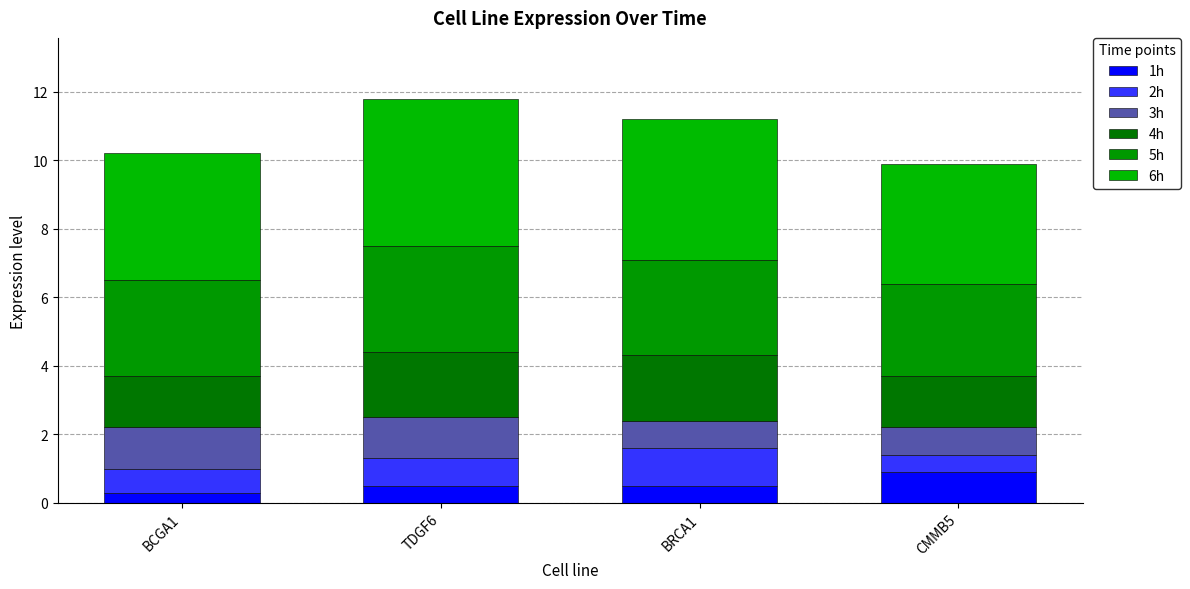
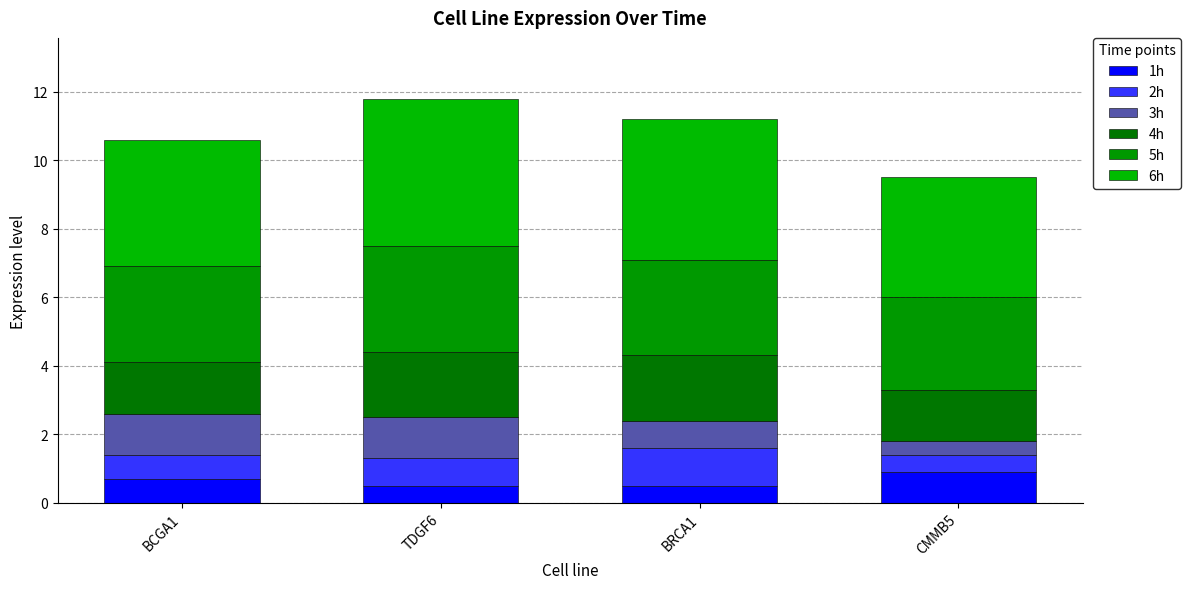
  {
    "1h": {
-     "BCGA1": 0.3,
+     "BCGA1": 0.7,
      "TDGF6": 0.5,
      "BRCA1": 0.5,
      "CMMB5": 0.9
    },
    "2h": {
      "BCGA1": 0.7,
      "TDGF6": 0.8,
      "BRCA1": 1.1,
      "CMMB5": 0.5
    },
    "3h": {
      "BCGA1": 1.2,
      "TDGF6": 1.2,
      "BRCA1": 0.8,
-     "CMMB5": 0.8
+     "CMMB5": 0.4
    }
  }
